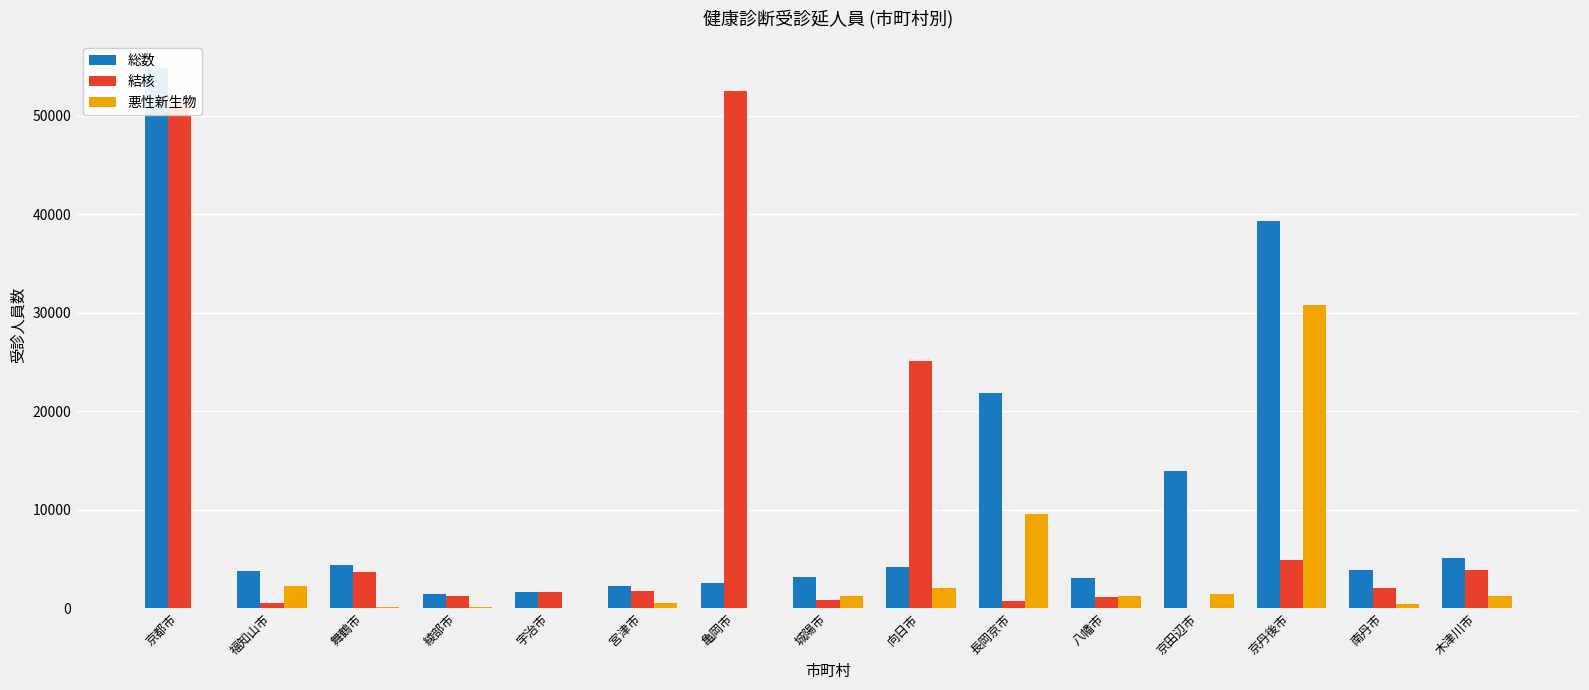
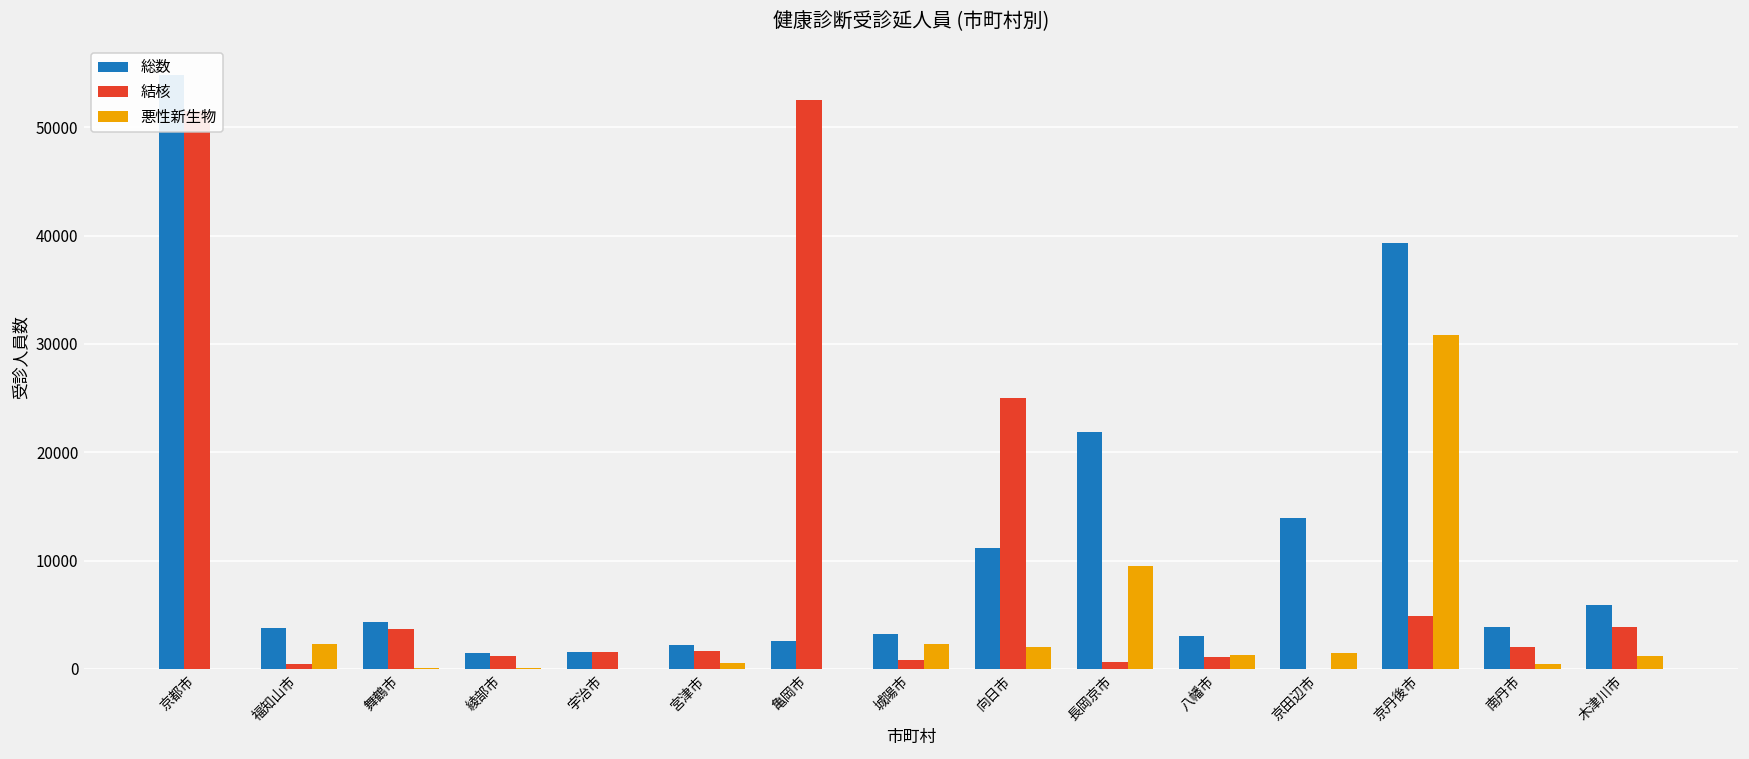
  {
    "総数": {
      "福知山市": 4000,
      "舞鶴市": 4000,
      "綾部市": 1000,
      "宇治市": 2000,
      "宮津市": 2000,
      "亀岡市": 3000,
      "城陽市": 3000,
-     "向日市": 4000,
+     "向日市": 11000,
      "長岡京市": 22000,
      "八幡市": 3000,
      "京田辺市": 14000,
      "京丹後市": 39000,
      "南丹市": 4000,
-     "木津川市": 5000
+     "木津川市": 6000
    },
    "結核": {
      "福知山市": 0,
      "舞鶴市": 4000,
      "綾部市": 1000,
      "宇治市": 2000,
      "宮津市": 2000,
      "亀岡市": 53000,
      "城陽市": 1000,
      "向日市": 25000,
      "長岡京市": 1000,
      "八幡市": 1000,
      "京田辺市": 0,
      "京丹後市": 5000,
      "南丹市": 2000,
      "木津川市": 4000
    },
    "悪性新生物": {
      "京都市": 0,
      "福知山市": 2000,
      "宇治市": 0,
      "宮津市": 1000,
      "亀岡市": 0,
-     "城陽市": 1000,
+     "城陽市": 2000,
      "向日市": 2000,
      "長岡京市": 10000,
      "八幡市": 1000,
      "京田辺市": 1000,
      "京丹後市": 31000,
      "南丹市": 0,
      "木津川市": 1000
    }
  }
